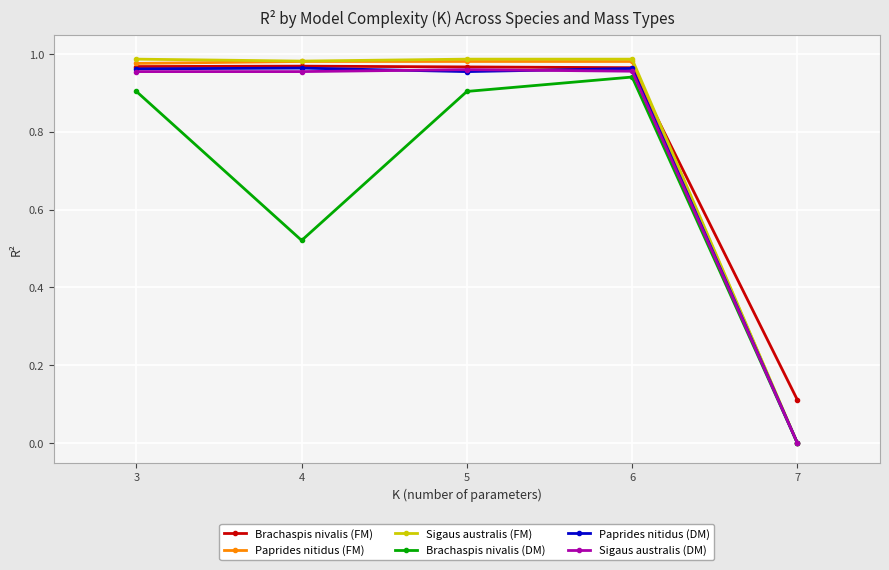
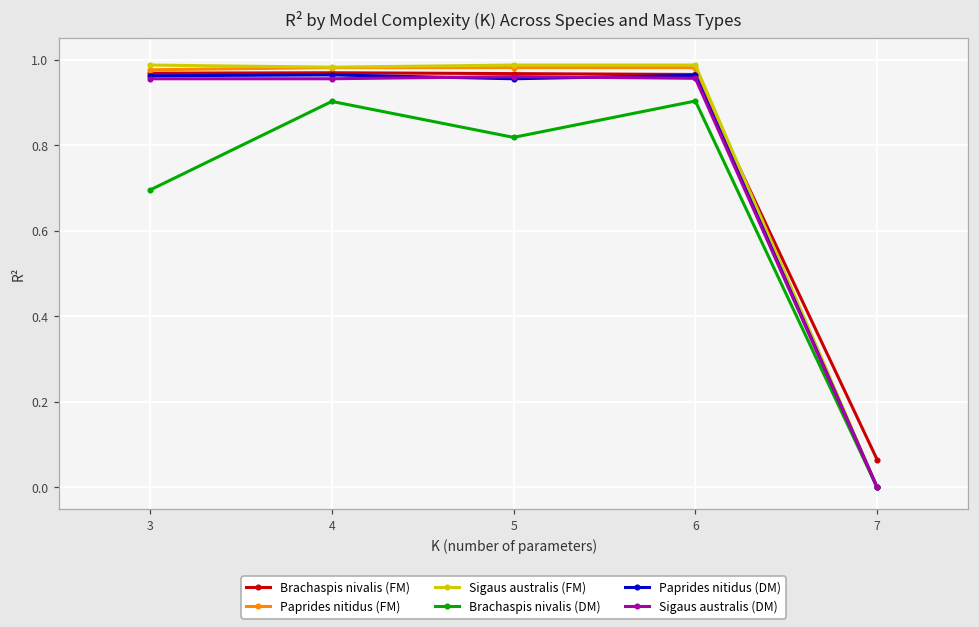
  {
    "Brachaspis nivalis (FM)": {
      "5": 0.97,
-     "7": 0.11
+     "7": 0.07
    },
    "Paprides nitidus (FM)": {
      "3": 0.98
    },
    "Sigaus australis (FM)": {
      "3": 0.99
    },
    "Brachaspis nivalis (DM)": {
-     "3": 0.90,
-     "4": 0.52,
-     "5": 0.90,
-     "6": 0.94
+     "3": 0.70,
+     "4": 0.90,
+     "5": 0.82,
+     "6": 0.90
    },
    "Sigaus australis (DM)": {
      "3": 0.96,
      "4": 0.96,
      "6": 0.96
    }
  }
